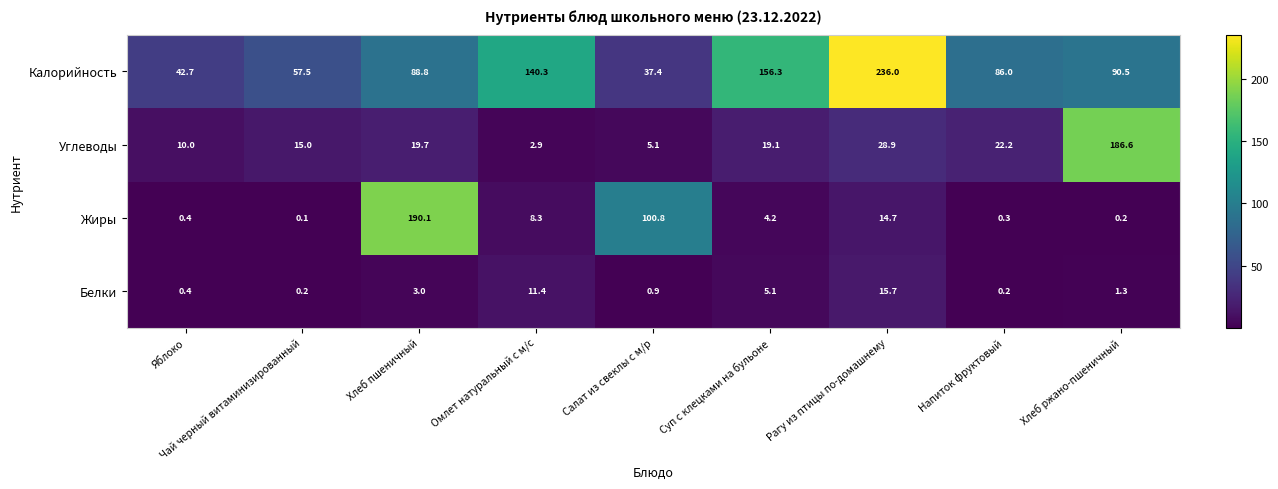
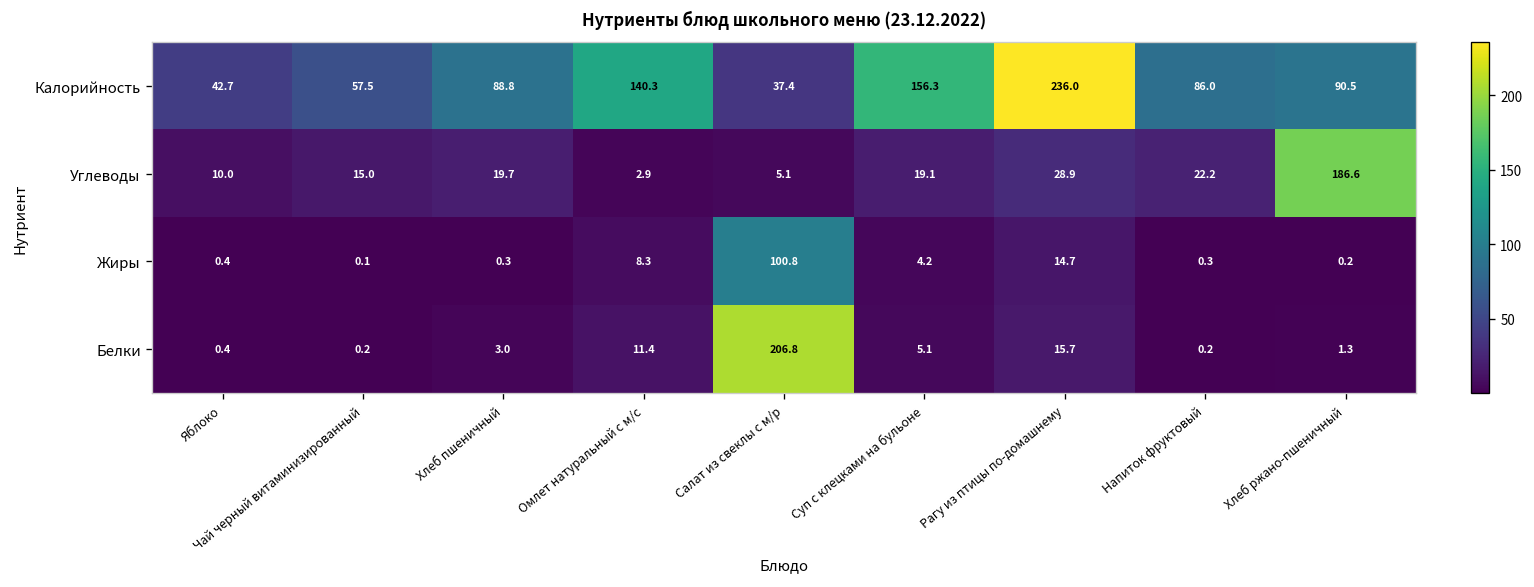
  {
    "Калорийность": {
      "Яблоко": 42.7,
      "Чай черный витаминизированный": 57.5,
      "Хлеб пшеничный": 88.8,
      "Омлет натуральный с м/с": 140.3,
      "Салат из свеклы с м/р": 37.4,
      "Суп с клецками на бульоне": 156.3,
      "Рагу из птицы по-домашнему": 236.0,
      "Напиток фруктовый": 86.0,
      "Хлеб ржано-пшеничный": 90.5
    },
    "Углеводы": {
      "Яблоко": 10.0,
      "Чай черный витаминизированный": 15.0,
      "Хлеб пшеничный": 19.7,
      "Омлет натуральный с м/с": 2.9,
      "Салат из свеклы с м/р": 5.1,
      "Суп с клецками на бульоне": 19.1,
      "Рагу из птицы по-домашнему": 28.9,
      "Напиток фруктовый": 22.2,
      "Хлеб ржано-пшеничный": 186.6
    },
    "Жиры": {
      "Яблоко": 0.4,
      "Чай черный витаминизированный": 0.1,
-     "Хлеб пшеничный": 190.1,
+     "Хлеб пшеничный": 0.3,
      "Омлет натуральный с м/с": 8.3,
      "Салат из свеклы с м/р": 100.8,
      "Суп с клецками на бульоне": 4.2,
      "Рагу из птицы по-домашнему": 14.7,
      "Напиток фруктовый": 0.3,
      "Хлеб ржано-пшеничный": 0.2
    },
    "Белки": {
      "Яблоко": 0.4,
      "Чай черный витаминизированный": 0.2,
      "Хлеб пшеничный": 3.0,
      "Омлет натуральный с м/с": 11.4,
-     "Салат из свеклы с м/р": 0.9,
+     "Салат из свеклы с м/р": 206.8,
      "Суп с клецками на бульоне": 5.1,
      "Рагу из птицы по-домашнему": 15.7,
      "Напиток фруктовый": 0.2,
      "Хлеб ржано-пшеничный": 1.3
    }
  }
